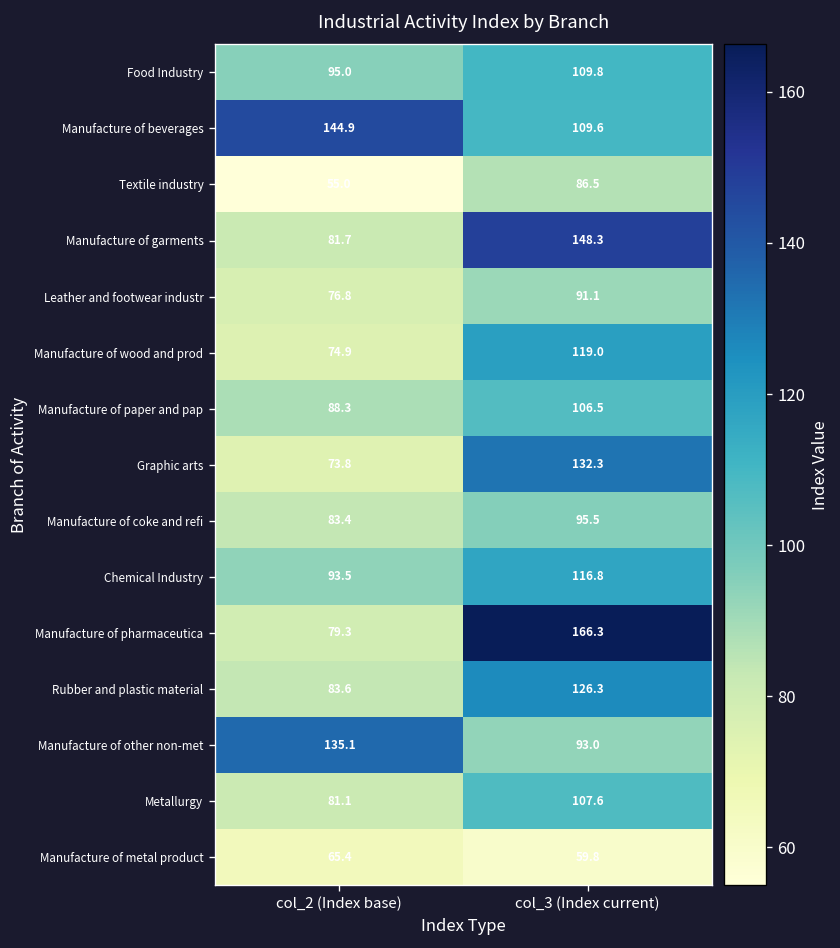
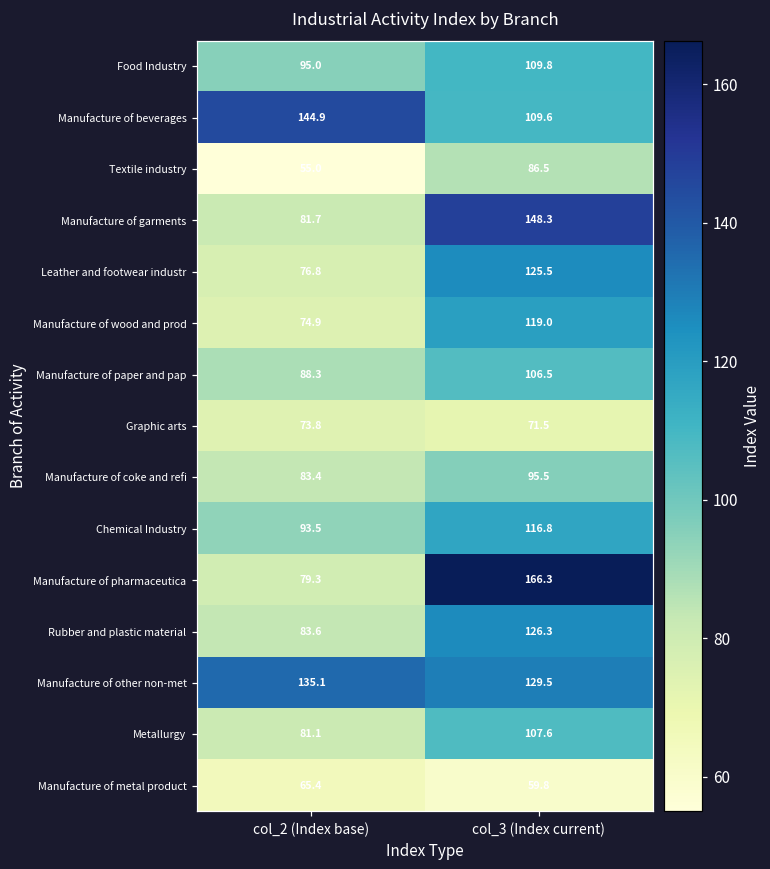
  {
    "Food Industry": {
      "col_2 (Index base)": 95.0,
      "col_3 (Index current)": 109.8
    },
    "Manufacture of beverages": {
      "col_2 (Index base)": 144.9,
      "col_3 (Index current)": 109.6
    },
    "Textile industry": {
      "col_3 (Index current)": 86.5
    },
    "Manufacture of garments": {
      "col_2 (Index base)": 81.7,
      "col_3 (Index current)": 148.3
    },
    "Leather and footwear industr": {
      "col_2 (Index base)": 76.8,
-     "col_3 (Index current)": 91.1
+     "col_3 (Index current)": 125.5
    },
    "Manufacture of wood and prod": {
      "col_2 (Index base)": 74.9,
      "col_3 (Index current)": 119.0
    },
    "Manufacture of paper and pap": {
      "col_2 (Index base)": 88.3,
      "col_3 (Index current)": 106.5
    },
    "Graphic arts": {
      "col_2 (Index base)": 73.8,
-     "col_3 (Index current)": 132.3
+     "col_3 (Index current)": 71.5
    },
    "Manufacture of coke and refi": {
      "col_2 (Index base)": 83.4,
      "col_3 (Index current)": 95.5
    },
    "Chemical Industry": {
      "col_2 (Index base)": 93.5,
      "col_3 (Index current)": 116.8
    },
    "Manufacture of pharmaceutica": {
      "col_2 (Index base)": 79.3,
      "col_3 (Index current)": 166.3
    },
    "Rubber and plastic material": {
      "col_2 (Index base)": 83.6,
      "col_3 (Index current)": 126.3
    },
    "Manufacture of other non-met": {
      "col_2 (Index base)": 135.1,
-     "col_3 (Index current)": 93.0
+     "col_3 (Index current)": 129.5
    },
    "Metallurgy": {
      "col_2 (Index base)": 81.1,
      "col_3 (Index current)": 107.6
    },
    "Manufacture of metal product": {
      "col_2 (Index base)": 65.4,
      "col_3 (Index current)": 59.8
    }
  }
